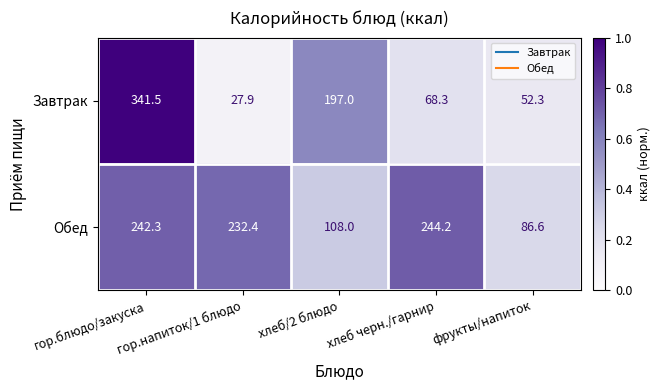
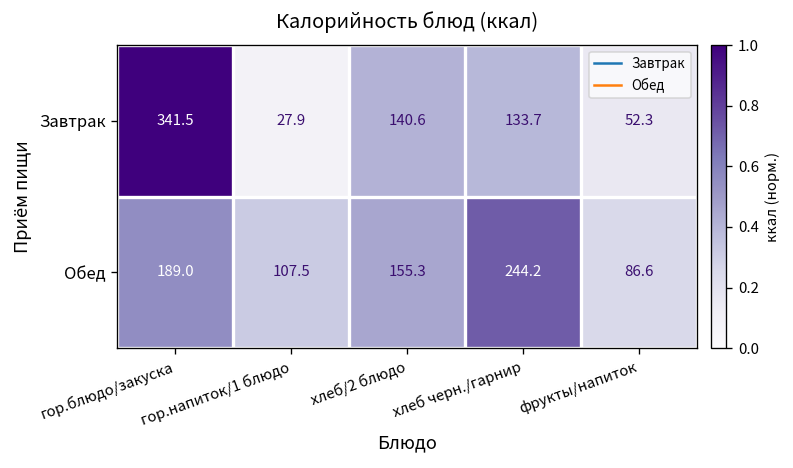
  {
    "Завтрак": {
      "гор.блюдо/закуска": 341.5,
      "гор.напиток/1 блюдо": 27.9,
-     "хлеб/2 блюдо": 197.0,
-     "хлеб черн./гарнир": 68.3,
+     "хлеб/2 блюдо": 140.6,
+     "хлеб черн./гарнир": 133.7,
      "фрукты/напиток": 52.3
    },
    "Обед": {
-     "гор.блюдо/закуска": 242.3,
-     "гор.напиток/1 блюдо": 232.4,
-     "хлеб/2 блюдо": 108.0,
+     "гор.блюдо/закуска": 189.0,
+     "гор.напиток/1 блюдо": 107.5,
+     "хлеб/2 блюдо": 155.3,
      "хлеб черн./гарнир": 244.2,
      "фрукты/напиток": 86.6
    }
  }
